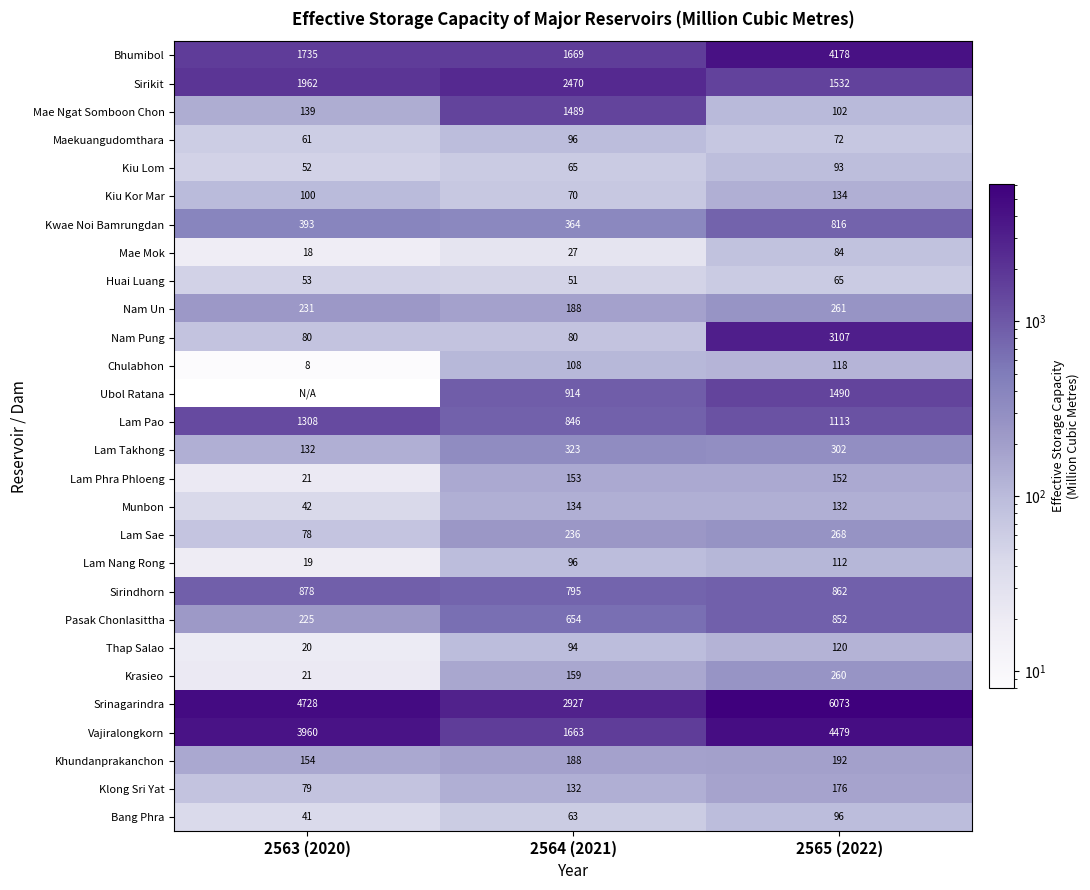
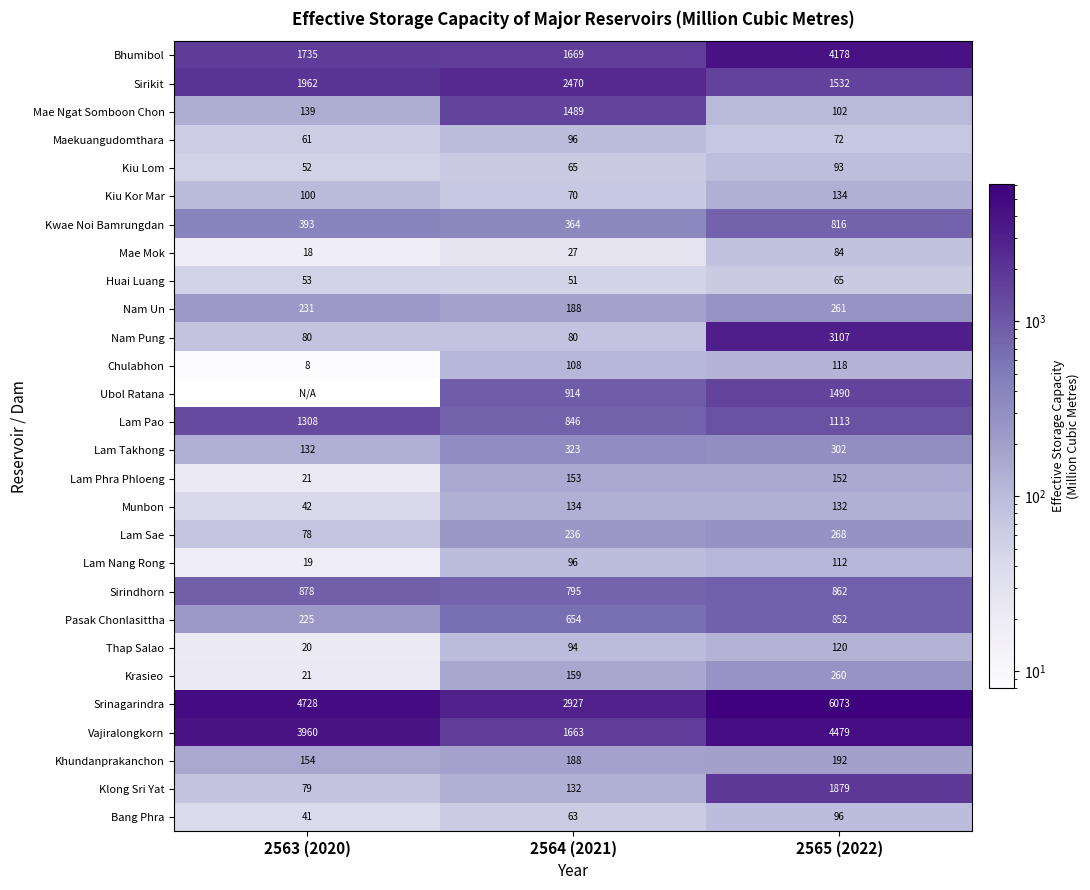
  {
    "Bhumibol": {
      "2563 (2020)": 1735,
      "2564 (2021)": 1669,
      "2565 (2022)": 4178
    },
    "Sirikit": {
      "2563 (2020)": 1962,
      "2564 (2021)": 2470,
      "2565 (2022)": 1532
    },
    "Mae Ngat Somboon Chon": {
      "2563 (2020)": 139,
      "2564 (2021)": 1489,
      "2565 (2022)": 102
    },
    "Maekuangudomthara": {
      "2563 (2020)": 61,
      "2564 (2021)": 96,
      "2565 (2022)": 72
    },
    "Kiu Lom": {
      "2563 (2020)": 52,
      "2564 (2021)": 65,
      "2565 (2022)": 93
    },
    "Kiu Kor Mar": {
      "2563 (2020)": 100,
      "2564 (2021)": 70,
      "2565 (2022)": 134
    },
    "Kwae Noi Bamrungdan": {
      "2563 (2020)": 393,
      "2564 (2021)": 364,
      "2565 (2022)": 816
    },
    "Mae Mok": {
      "2563 (2020)": 18,
      "2564 (2021)": 27,
      "2565 (2022)": 84
    },
    "Huai Luang": {
      "2563 (2020)": 53,
      "2564 (2021)": 51,
      "2565 (2022)": 65
    },
    "Nam Un": {
      "2563 (2020)": 231,
      "2564 (2021)": 188,
      "2565 (2022)": 261
    },
    "Nam Pung": {
      "2563 (2020)": 80,
      "2564 (2021)": 80,
      "2565 (2022)": 3107
    },
    "Chulabhon": {
      "2563 (2020)": 8,
      "2564 (2021)": 108,
      "2565 (2022)": 118
    },
    "Ubol Ratana": {
      "2564 (2021)": 914,
      "2565 (2022)": 1490
    },
    "Lam Pao": {
      "2563 (2020)": 1308,
      "2564 (2021)": 846,
      "2565 (2022)": 1113
    },
    "Lam Takhong": {
      "2563 (2020)": 132,
      "2564 (2021)": 323,
      "2565 (2022)": 302
    },
    "Lam Phra Phloeng": {
      "2563 (2020)": 21,
      "2564 (2021)": 153,
      "2565 (2022)": 152
    },
    "Munbon": {
      "2563 (2020)": 42,
      "2564 (2021)": 134,
      "2565 (2022)": 132
    },
    "Lam Sae": {
      "2563 (2020)": 78,
      "2564 (2021)": 236,
      "2565 (2022)": 268
    },
    "Lam Nang Rong": {
      "2563 (2020)": 19,
      "2564 (2021)": 96,
      "2565 (2022)": 112
    },
    "Sirindhorn": {
      "2563 (2020)": 878,
      "2564 (2021)": 795,
      "2565 (2022)": 862
    },
    "Pasak Chonlasittha": {
      "2563 (2020)": 225,
      "2564 (2021)": 654,
      "2565 (2022)": 852
    },
    "Thap Salao": {
      "2563 (2020)": 20,
      "2564 (2021)": 94,
      "2565 (2022)": 120
    },
    "Krasieo": {
      "2563 (2020)": 21,
      "2564 (2021)": 159,
      "2565 (2022)": 260
    },
    "Srinagarindra": {
      "2563 (2020)": 4728,
      "2564 (2021)": 2927,
      "2565 (2022)": 6073
    },
    "Vajiralongkorn": {
      "2563 (2020)": 3960,
      "2564 (2021)": 1663,
      "2565 (2022)": 4479
    },
    "Khundanprakanchon": {
      "2563 (2020)": 154,
      "2564 (2021)": 188,
      "2565 (2022)": 192
    },
    "Klong Sri Yat": {
      "2563 (2020)": 79,
      "2564 (2021)": 132,
-     "2565 (2022)": 176
+     "2565 (2022)": 1879
    },
    "Bang Phra": {
      "2563 (2020)": 41,
      "2564 (2021)": 63,
      "2565 (2022)": 96
    }
  }
